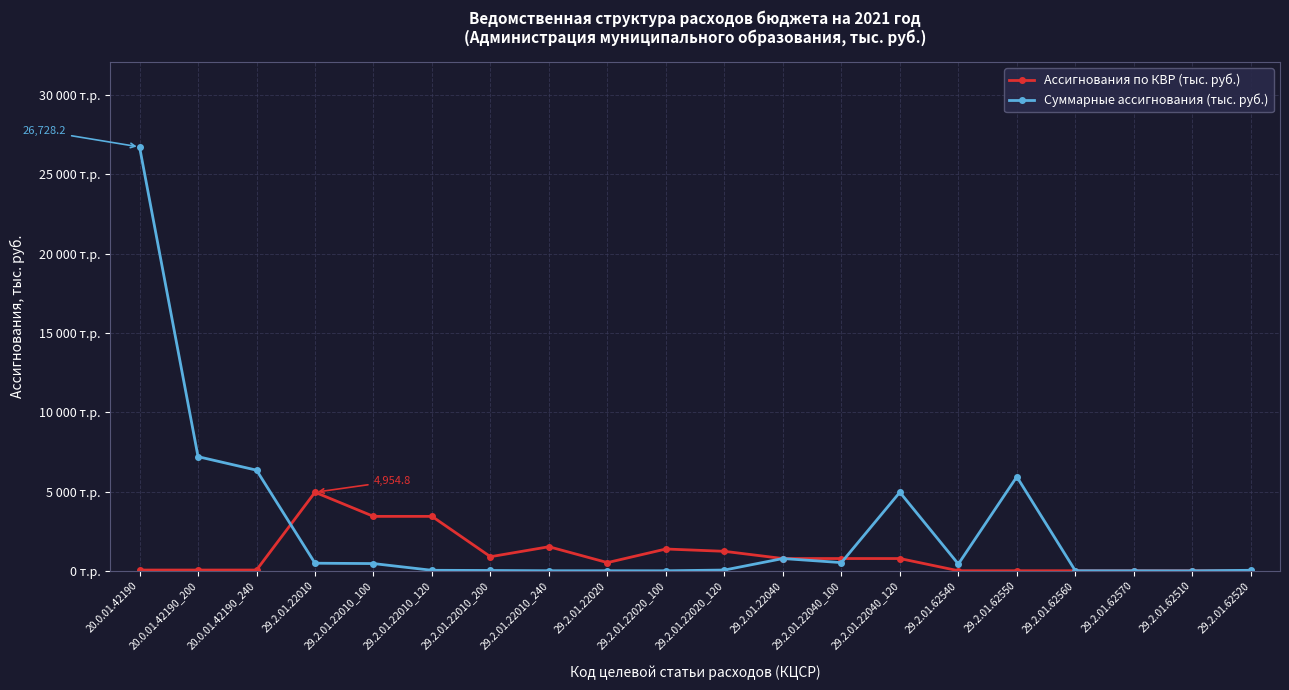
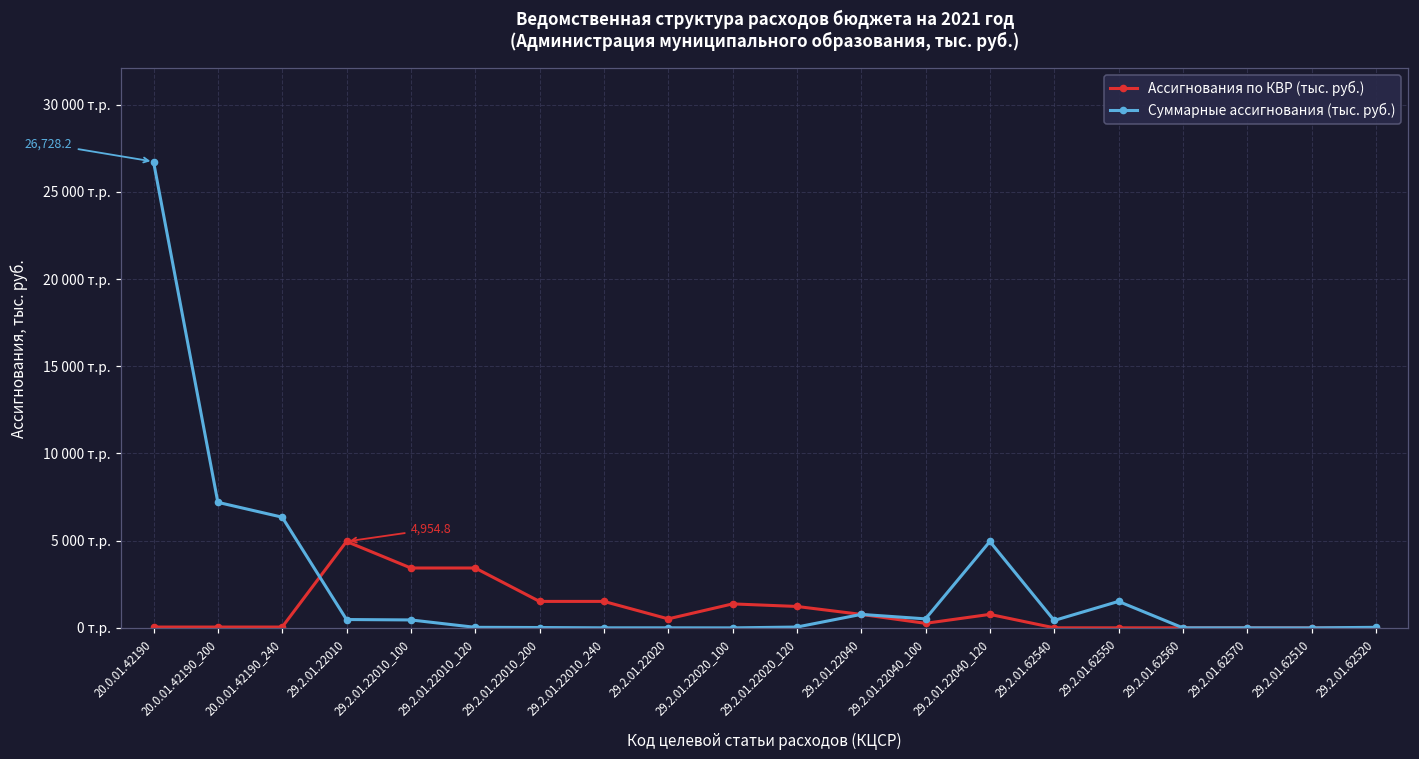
  {
    "Ассигнования по КВР (тыс. руб.)": {
      "20.0.01.42190": "100 т.р.",
      "20.0.01.42190_200": "100 т.р.",
      "20.0.01.42190_240": "100 т.р.",
      "29.2.01.22010_100": "3400 т.р.",
      "29.2.01.22010_120": "3400 т.р.",
-     "29.2.01.22010_200": "900 т.р.",
+     "29.2.01.22010_200": "1500 т.р.",
      "29.2.01.22010_240": "1500 т.р.",
      "29.2.01.22020": "500 т.р.",
      "29.2.01.22020_100": "1400 т.р.",
      "29.2.01.22020_120": "1200 т.р.",
-     "29.2.01.22040_100": "800 т.р.",
+     "29.2.01.22040_100": "300 т.р.",
      "29.2.01.22040_120": "800 т.р.",
      "29.2.01.62540": "0 т.р.",
      "29.2.01.62550": "0 т.р."
    },
    "Суммарные ассигнования (тыс. руб.)": {
      "20.0.01.42190_200": "7200 т.р.",
      "20.0.01.42190_240": "6300 т.р.",
      "29.2.01.22010": "500 т.р.",
      "29.2.01.22010_100": "500 т.р.",
      "29.2.01.22010_120": "0 т.р.",
      "29.2.01.22010_200": "0 т.р.",
      "29.2.01.22010_240": "0 т.р.",
      "29.2.01.22020": "0 т.р.",
      "29.2.01.22020_100": "0 т.р.",
      "29.2.01.22020_120": "100 т.р.",
      "29.2.01.22040_100": "500 т.р.",
      "29.2.01.22040_120": "5000 т.р.",
      "29.2.01.62540": "400 т.р.",
-     "29.2.01.62550": "5900 т.р."
+     "29.2.01.62550": "1500 т.р."
    }
  }
